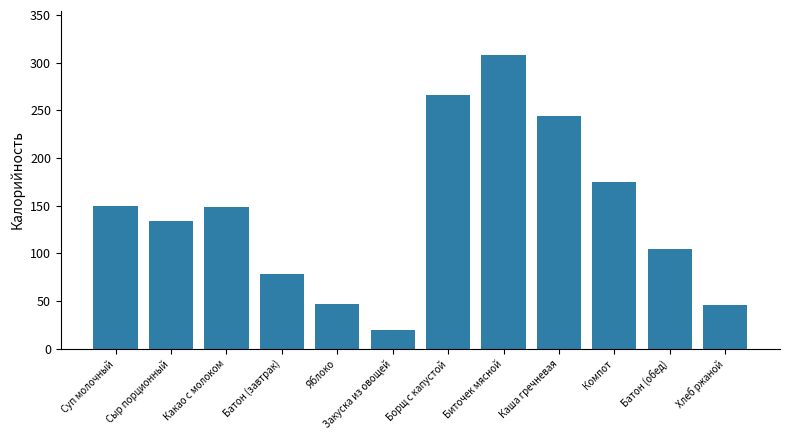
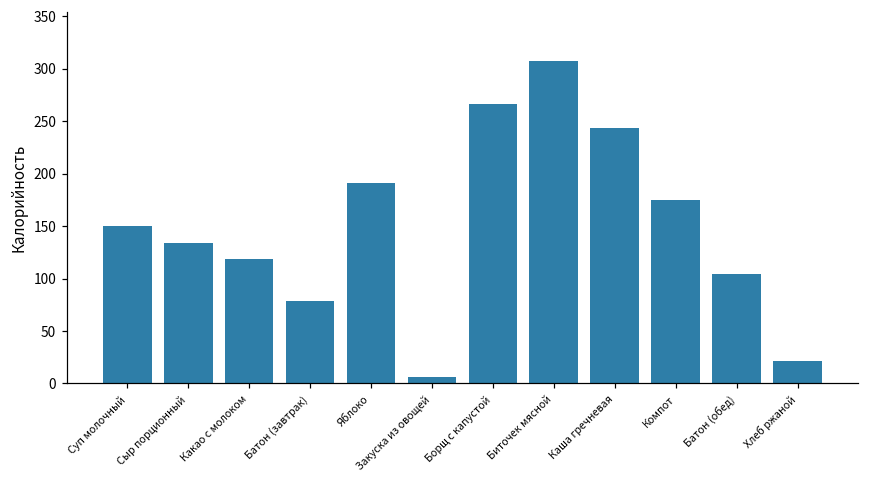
  {
    "Суп молочный": 150,
    "Сыр порционный": 130,
-   "Какао с молоком": 150,
+   "Какао с молоком": 120,
    "Батон (завтрак)": 80,
-   "Яблоко": 50,
-   "Закуска из овощей": 20,
+   "Яблоко": 190,
+   "Закуска из овощей": 10,
    "Борщ с капустой": 270,
    "Биточек мясной": 310,
    "Каша гречневая": 240,
    "Компот": 180,
    "Батон (обед)": 100,
-   "Хлеб ржаной": 50
+   "Хлеб ржаной": 20
  }
